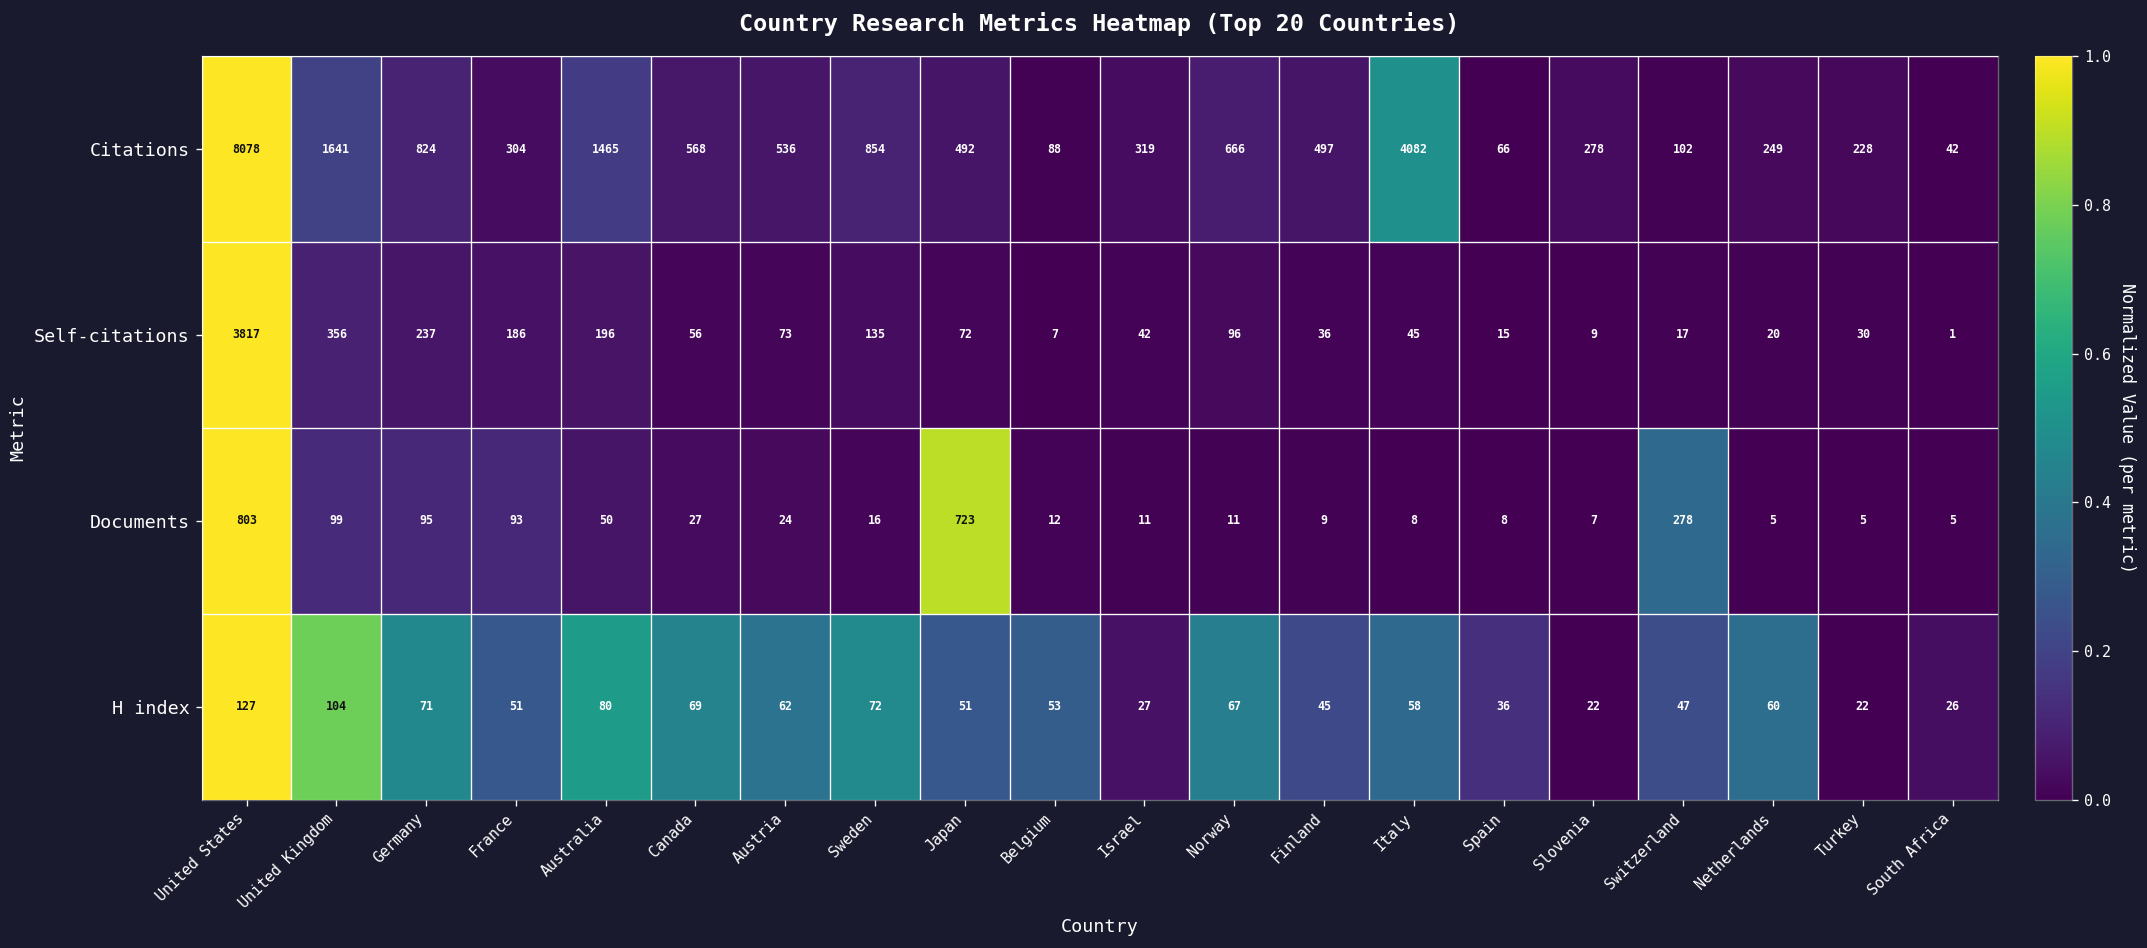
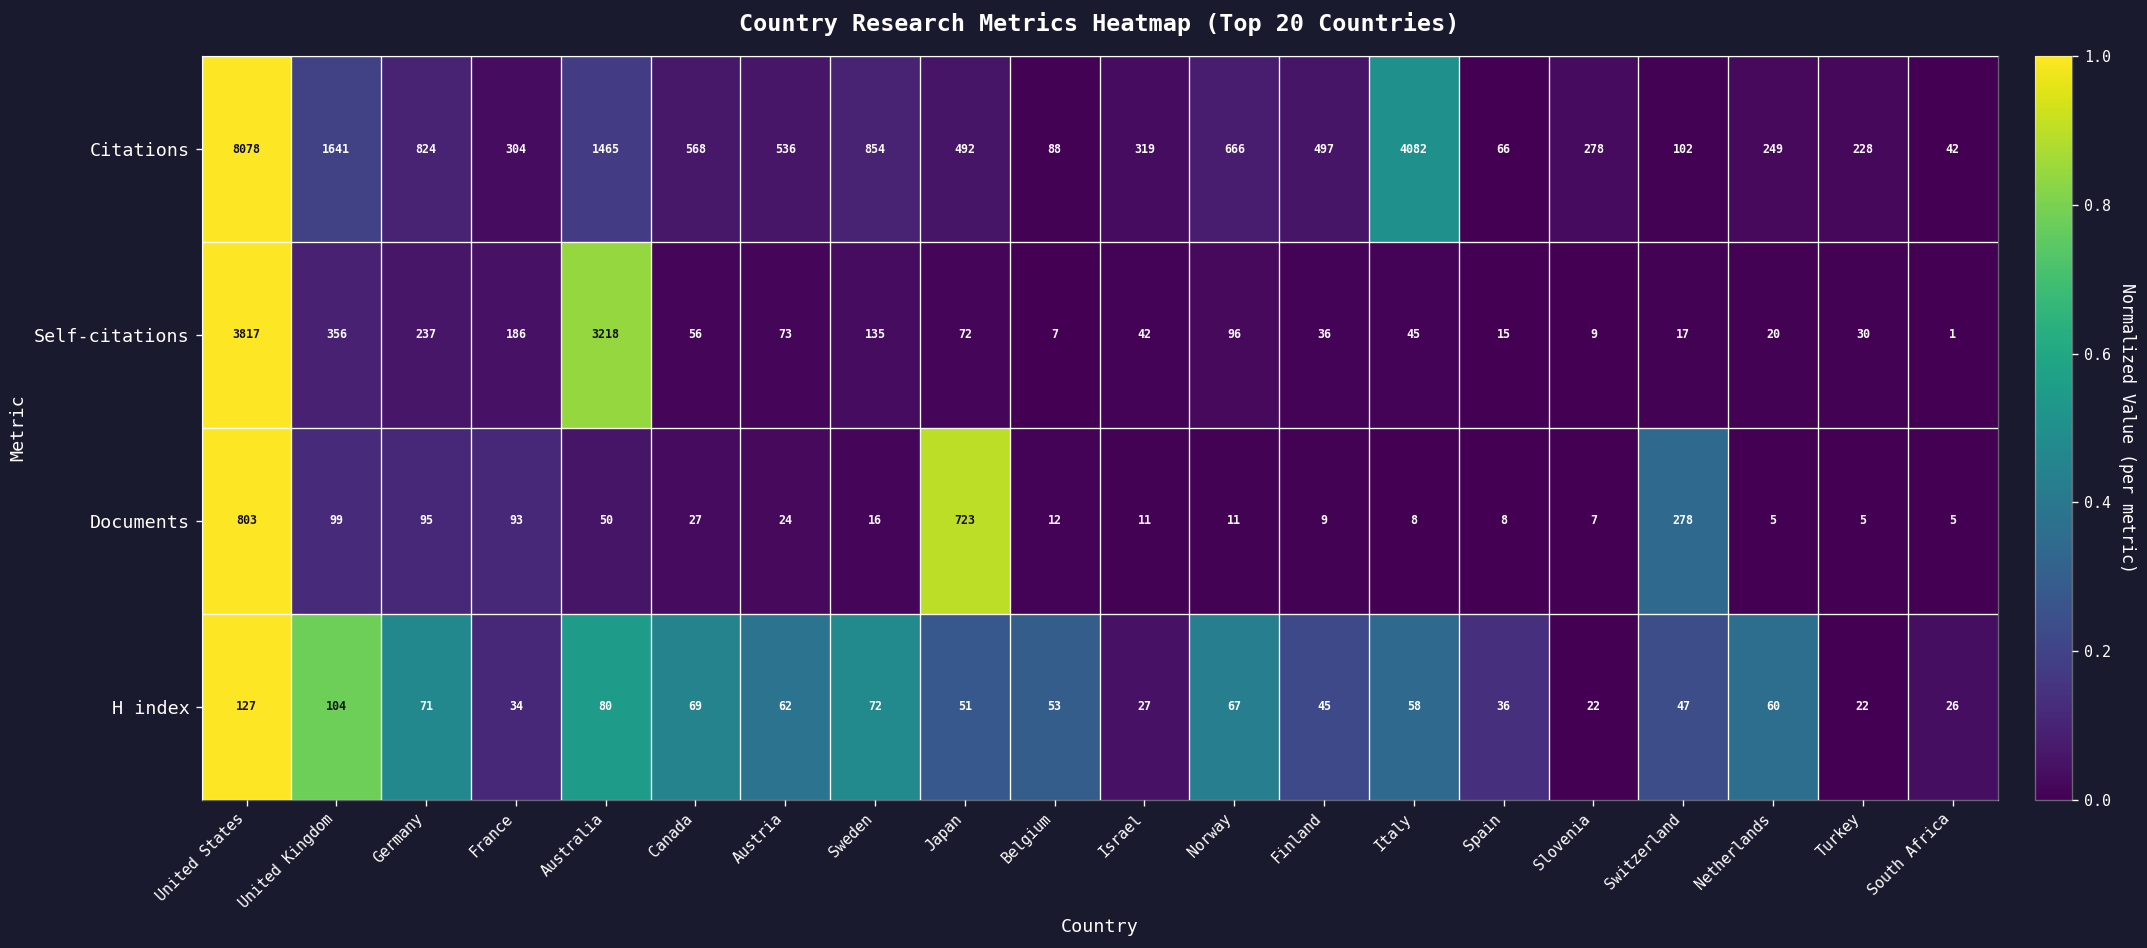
  {
    "Citations": {
      "United States": 8078,
      "United Kingdom": 1641,
      "Germany": 824,
      "France": 304,
      "Australia": 1465,
      "Canada": 568,
      "Austria": 536,
      "Sweden": 854,
      "Japan": 492,
      "Belgium": 88,
      "Israel": 319,
      "Norway": 666,
      "Finland": 497,
      "Italy": 4082,
      "Spain": 66,
      "Slovenia": 278,
      "Switzerland": 102,
      "Netherlands": 249,
      "Turkey": 228,
      "South Africa": 42
    },
    "Self-citations": {
      "United States": 3817,
      "United Kingdom": 356,
      "Germany": 237,
      "France": 186,
-     "Australia": 196,
+     "Australia": 3218,
      "Canada": 56,
      "Austria": 73,
      "Sweden": 135,
      "Japan": 72,
      "Belgium": 7,
      "Israel": 42,
      "Norway": 96,
      "Finland": 36,
      "Italy": 45,
      "Spain": 15,
      "Slovenia": 9,
      "Switzerland": 17,
      "Netherlands": 20,
      "Turkey": 30,
      "South Africa": 1
    },
    "Documents": {
      "United States": 803,
      "United Kingdom": 99,
      "Germany": 95,
      "France": 93,
      "Australia": 50,
      "Canada": 27,
      "Austria": 24,
      "Sweden": 16,
      "Japan": 723,
      "Belgium": 12,
      "Israel": 11,
      "Norway": 11,
      "Finland": 9,
      "Italy": 8,
      "Spain": 8,
      "Slovenia": 7,
      "Switzerland": 278,
      "Netherlands": 5,
      "Turkey": 5,
      "South Africa": 5
    },
    "H index": {
      "United States": 127,
      "United Kingdom": 104,
      "Germany": 71,
-     "France": 51,
+     "France": 34,
      "Australia": 80,
      "Canada": 69,
      "Austria": 62,
      "Sweden": 72,
      "Japan": 51,
      "Belgium": 53,
      "Israel": 27,
      "Norway": 67,
      "Finland": 45,
      "Italy": 58,
      "Spain": 36,
      "Slovenia": 22,
      "Switzerland": 47,
      "Netherlands": 60,
      "Turkey": 22,
      "South Africa": 26
    }
  }
